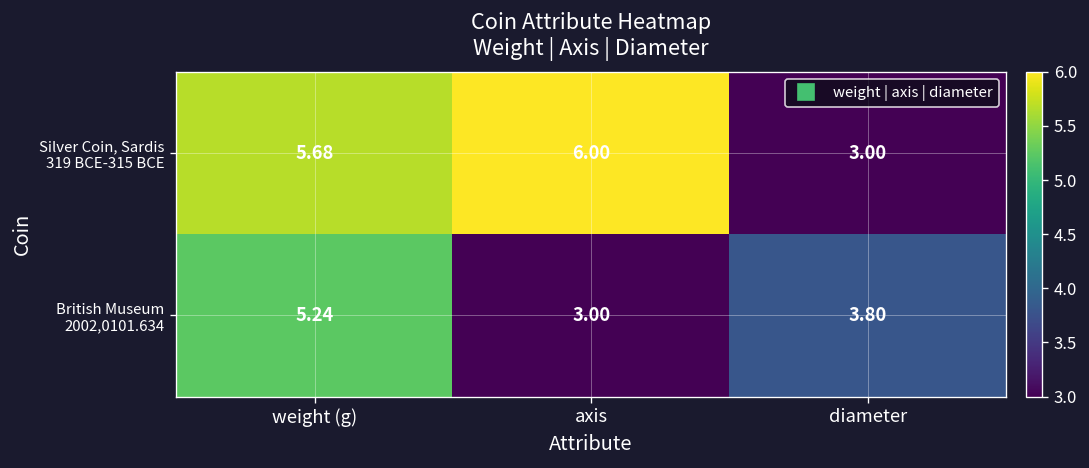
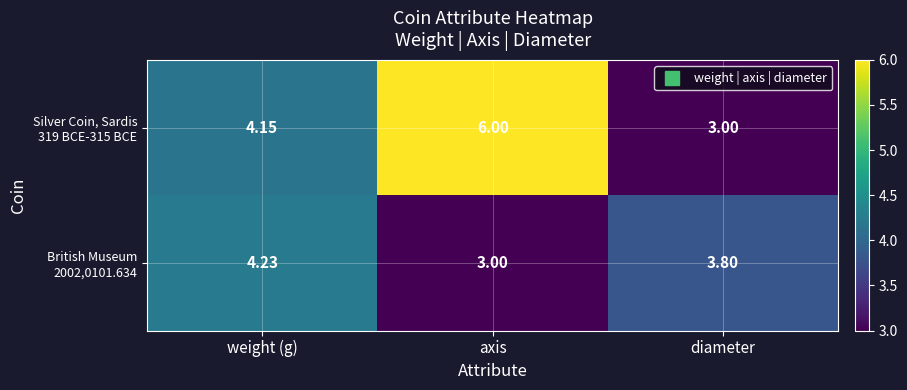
  {
    "Silver Coin, Sardis 319 BCE-315 BCE": {
-     "weight (g)": 5.68,
+     "weight (g)": 4.15,
      "axis": 6.00,
      "diameter": 3.00
    },
    "British Museum 2002,0101.634": {
-     "weight (g)": 5.24,
+     "weight (g)": 4.23,
      "axis": 3.00,
      "diameter": 3.80
    }
  }
